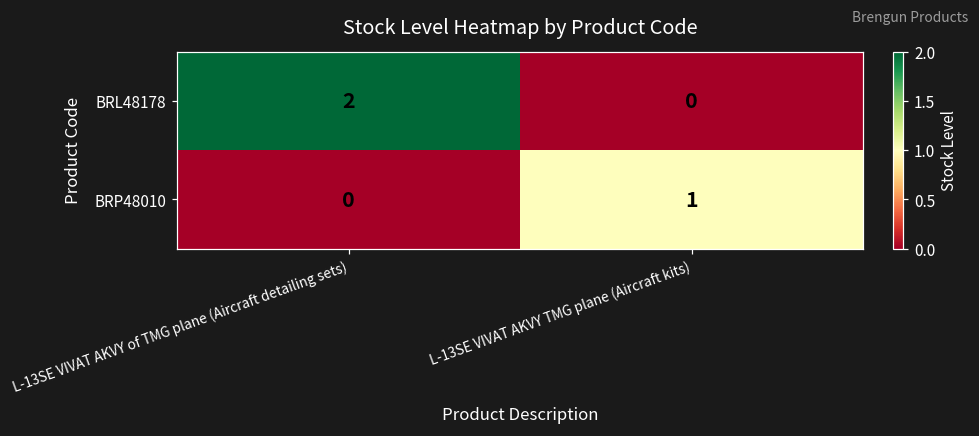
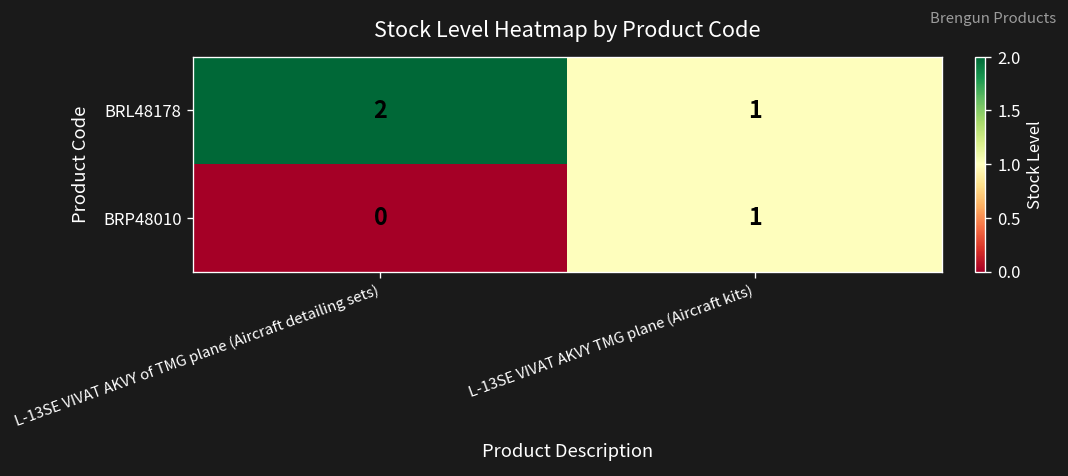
  {
    "BRL48178": {
      "L-13SE VIVAT AKVY of TMG plane (Aircraft detailing sets)": 2,
-     "L-13SE VIVAT AKVY TMG plane (Aircraft kits)": 0
+     "L-13SE VIVAT AKVY TMG plane (Aircraft kits)": 1
    },
    "BRP48010": {
      "L-13SE VIVAT AKVY of TMG plane (Aircraft detailing sets)": 0,
      "L-13SE VIVAT AKVY TMG plane (Aircraft kits)": 1
    }
  }
